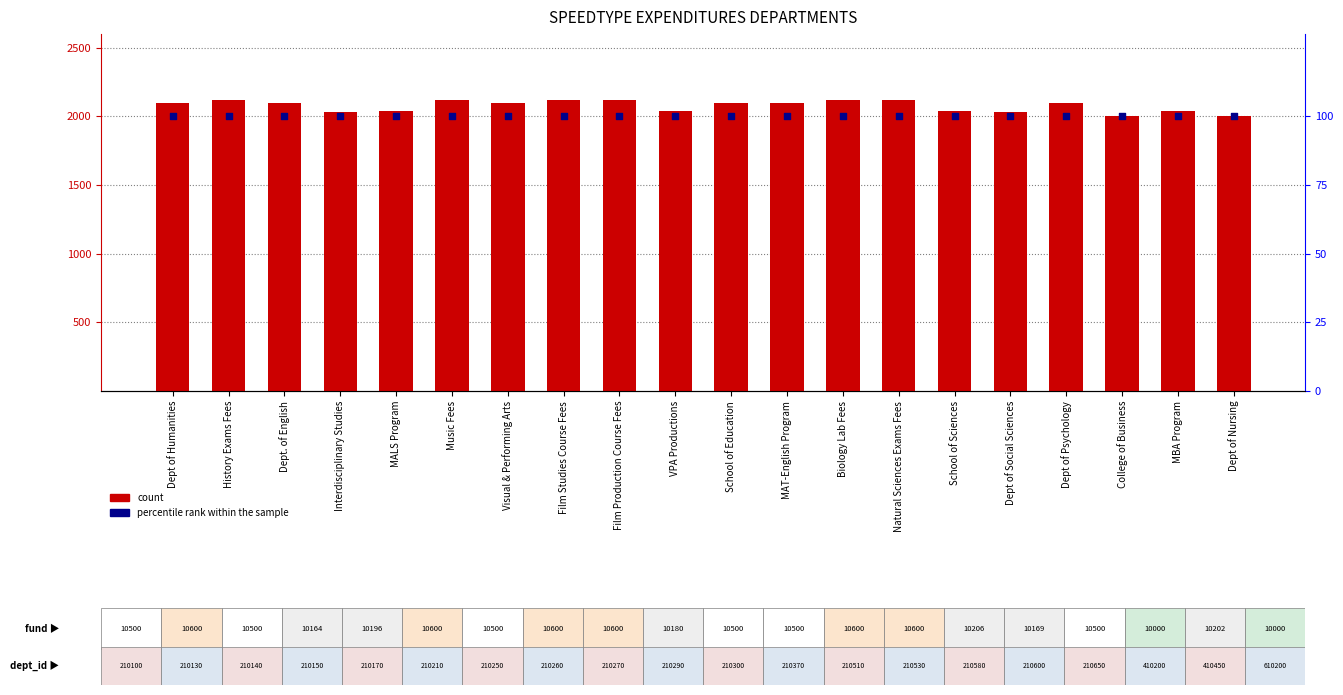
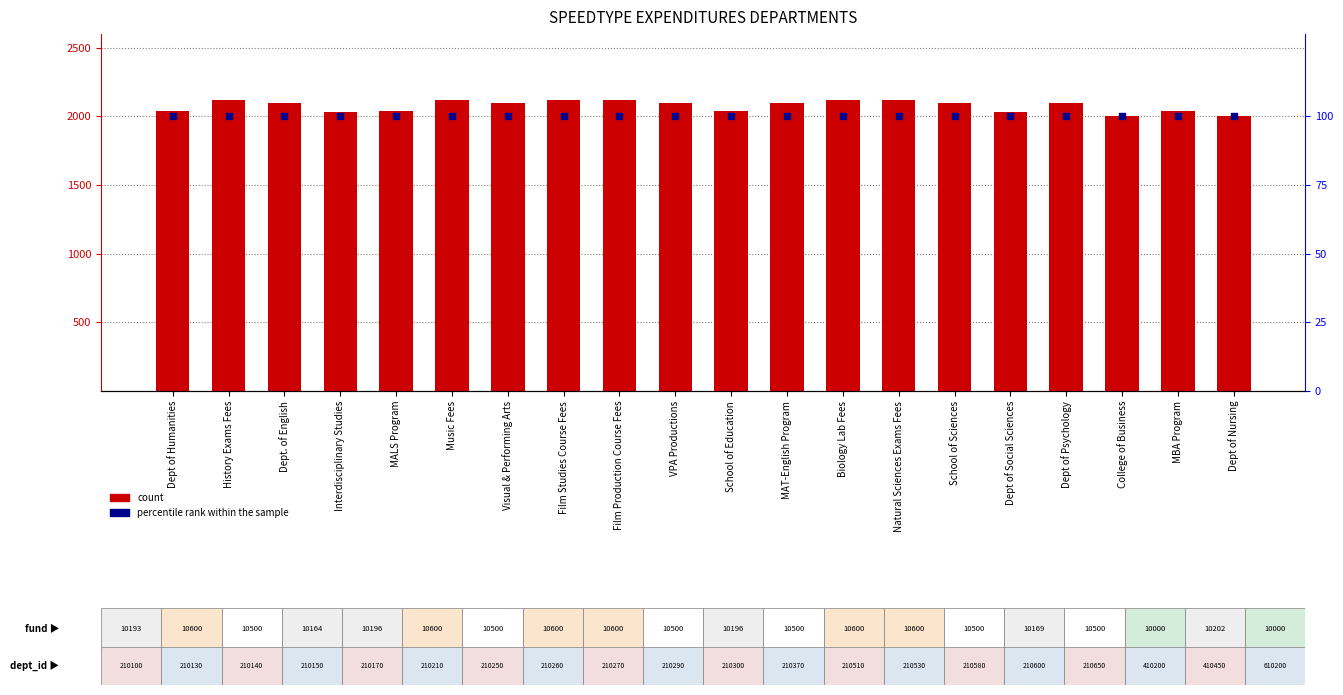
  {
    "count": {
-     "Dept of Humanities": 10500,
-     "VPA Productions": 10180,
-     "School of Education": 10500,
-     "School of Sciences": 10206
+     "Dept of Humanities": 10193,
+     "VPA Productions": 10500,
+     "School of Education": 10196,
+     "School of Sciences": 10500
    }
  }
